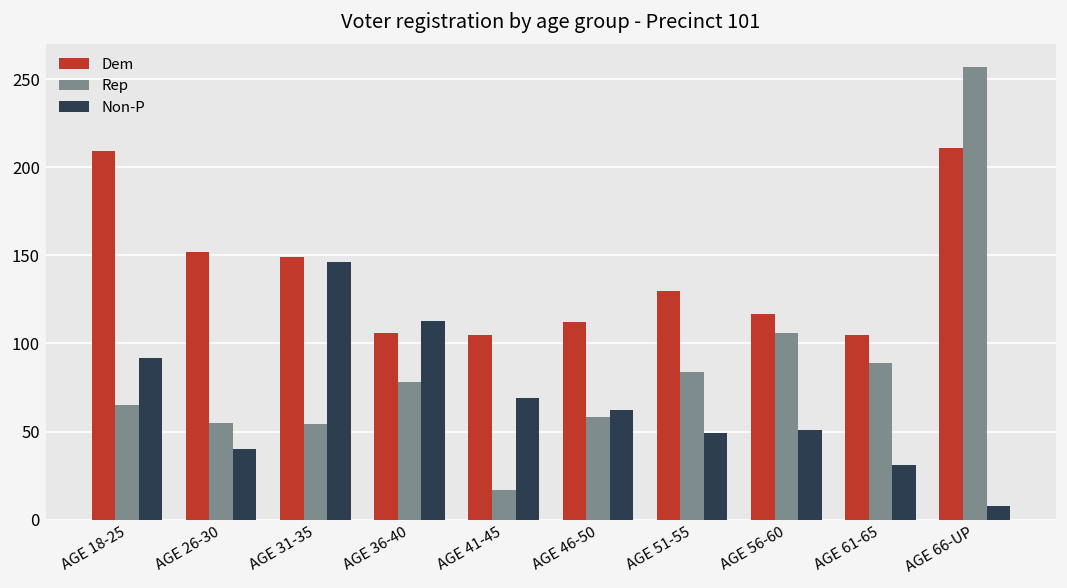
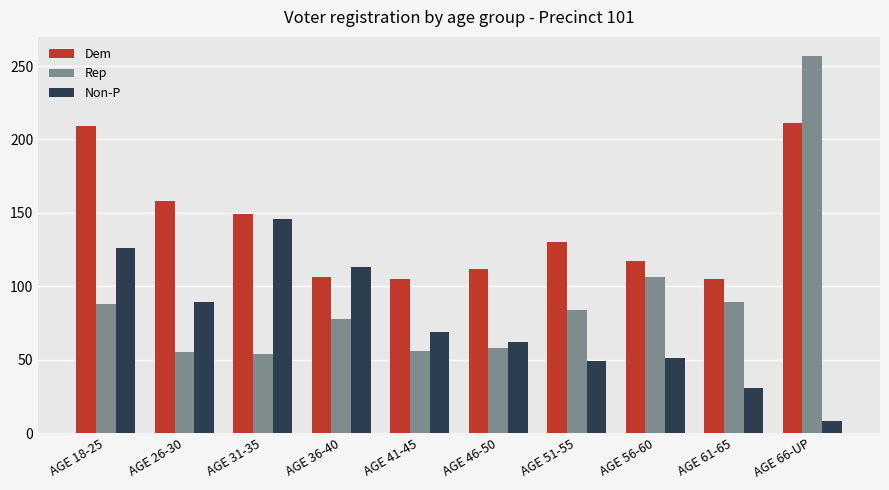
  {
    "Dem": {
      "AGE 18-25": 209,
-     "AGE 26-30": 152,
+     "AGE 26-30": 158,
      "AGE 31-35": 149,
      "AGE 36-40": 106,
      "AGE 41-45": 105,
      "AGE 46-50": 112,
      "AGE 51-55": 130,
      "AGE 56-60": 117,
      "AGE 61-65": 105,
      "AGE 66-UP": 211
    },
    "Rep": {
-     "AGE 18-25": 65,
+     "AGE 18-25": 88,
      "AGE 26-30": 55,
      "AGE 31-35": 54,
      "AGE 36-40": 78,
-     "AGE 41-45": 17,
+     "AGE 41-45": 56,
      "AGE 46-50": 58,
      "AGE 51-55": 84,
      "AGE 56-60": 106,
      "AGE 61-65": 89,
      "AGE 66-UP": 257
    },
    "Non-P": {
-     "AGE 18-25": 92,
-     "AGE 26-30": 40,
+     "AGE 18-25": 126,
+     "AGE 26-30": 89,
      "AGE 31-35": 146,
      "AGE 36-40": 113,
      "AGE 41-45": 69,
      "AGE 46-50": 62,
      "AGE 51-55": 49,
      "AGE 56-60": 51,
      "AGE 61-65": 31,
      "AGE 66-UP": 8
    }
  }
